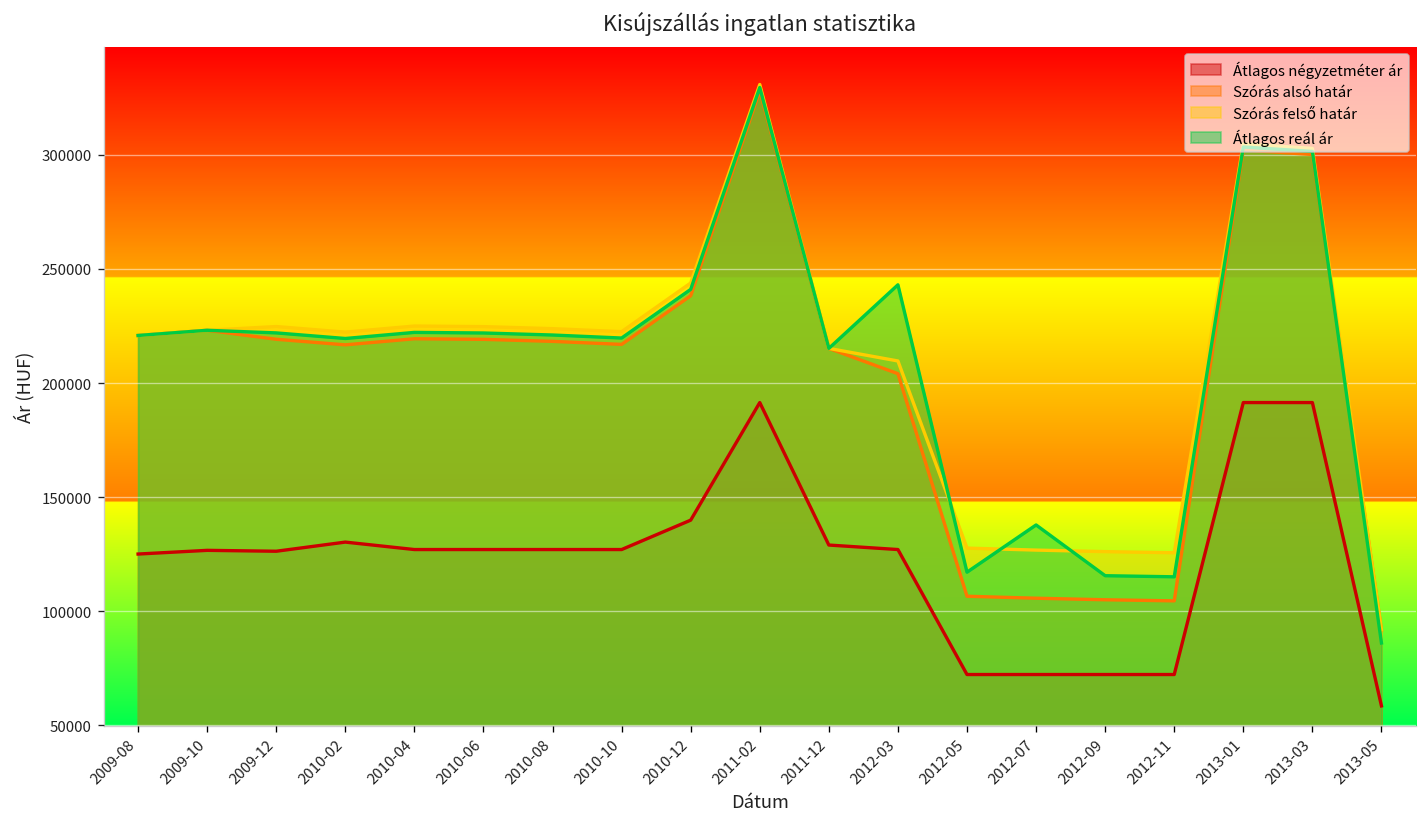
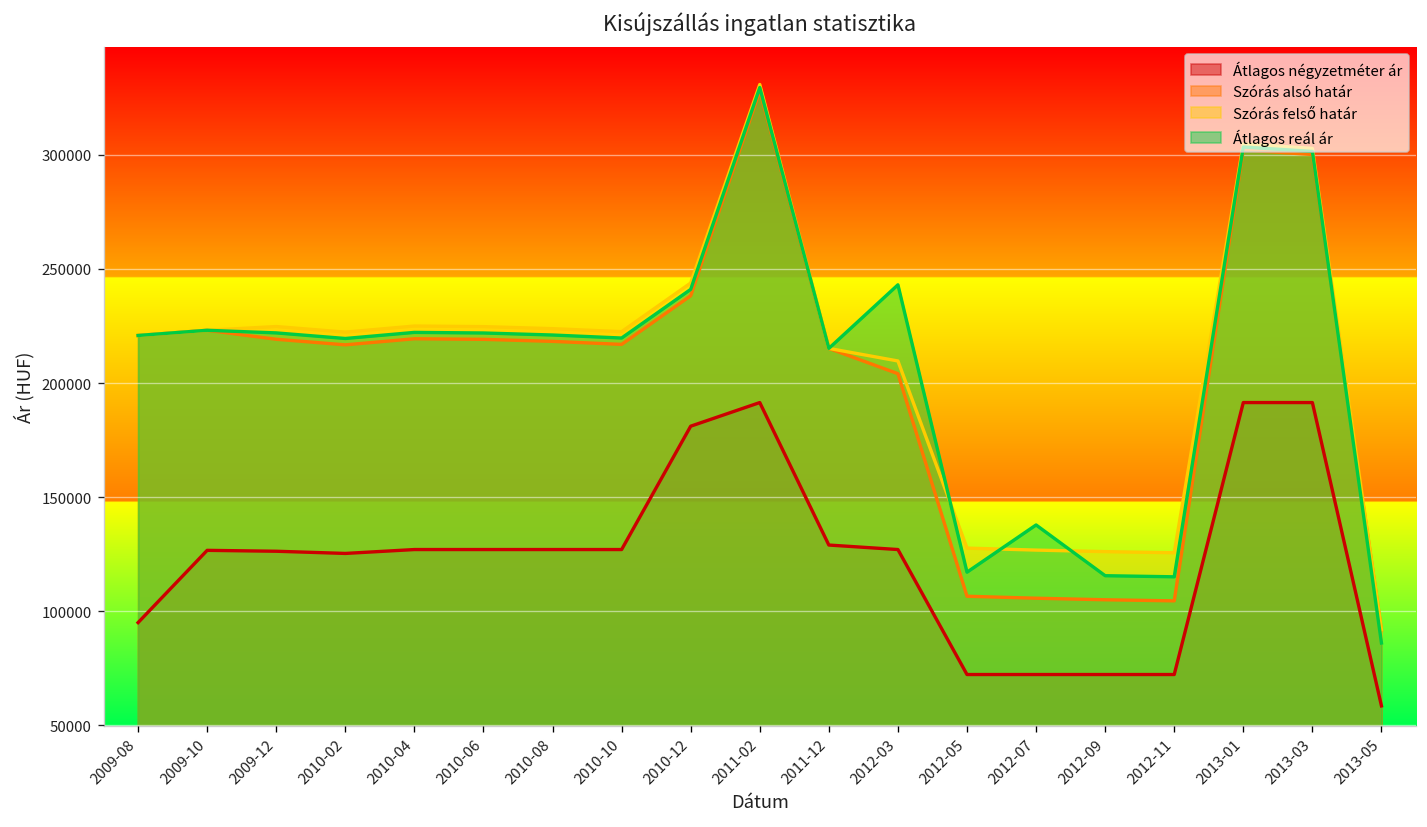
  {
    "Átlagos négyzetméter ár": {
-     "2009-08": 125000,
+     "2009-08": 95000,
      "2009-10": 127000,
      "2009-12": 126000,
-     "2010-02": 130000,
+     "2010-02": 125000,
      "2010-04": 127000,
      "2010-06": 127000,
      "2010-08": 127000,
      "2010-10": 127000,
-     "2010-12": 140000,
+     "2010-12": 181000,
      "2011-02": 191000,
      "2011-12": 129000,
      "2012-03": 127000,
      "2012-05": 72000,
      "2012-07": 72000,
      "2012-09": 72000,
      "2012-11": 72000,
      "2013-01": 191000,
      "2013-03": 191000,
      "2013-05": 58000
    },
    "Átlagos reál ár": {
      "2009-12": 222000,
      "2010-02": 220000,
      "2010-04": 222000,
      "2010-06": 222000,
      "2010-08": 221000,
      "2010-10": 220000,
      "2010-12": 241000,
      "2012-03": 243000,
      "2012-05": 117000,
      "2012-07": 138000,
      "2012-09": 116000,
      "2012-11": 115000,
      "2013-05": 86000
    }
  }
